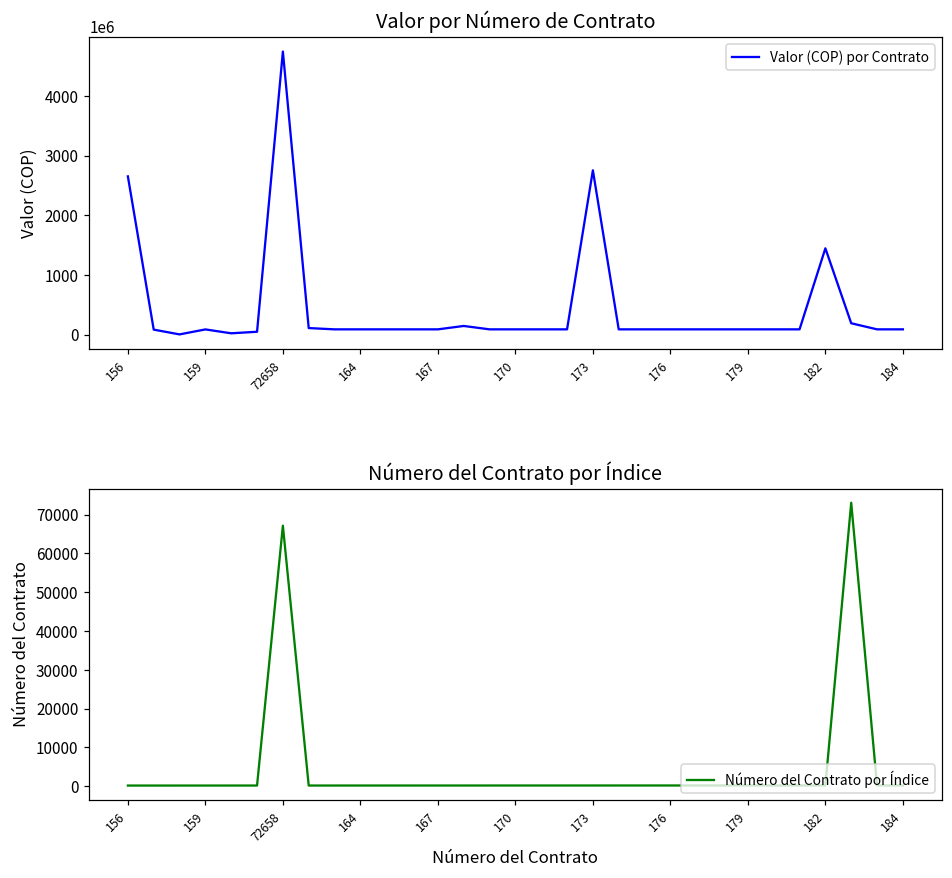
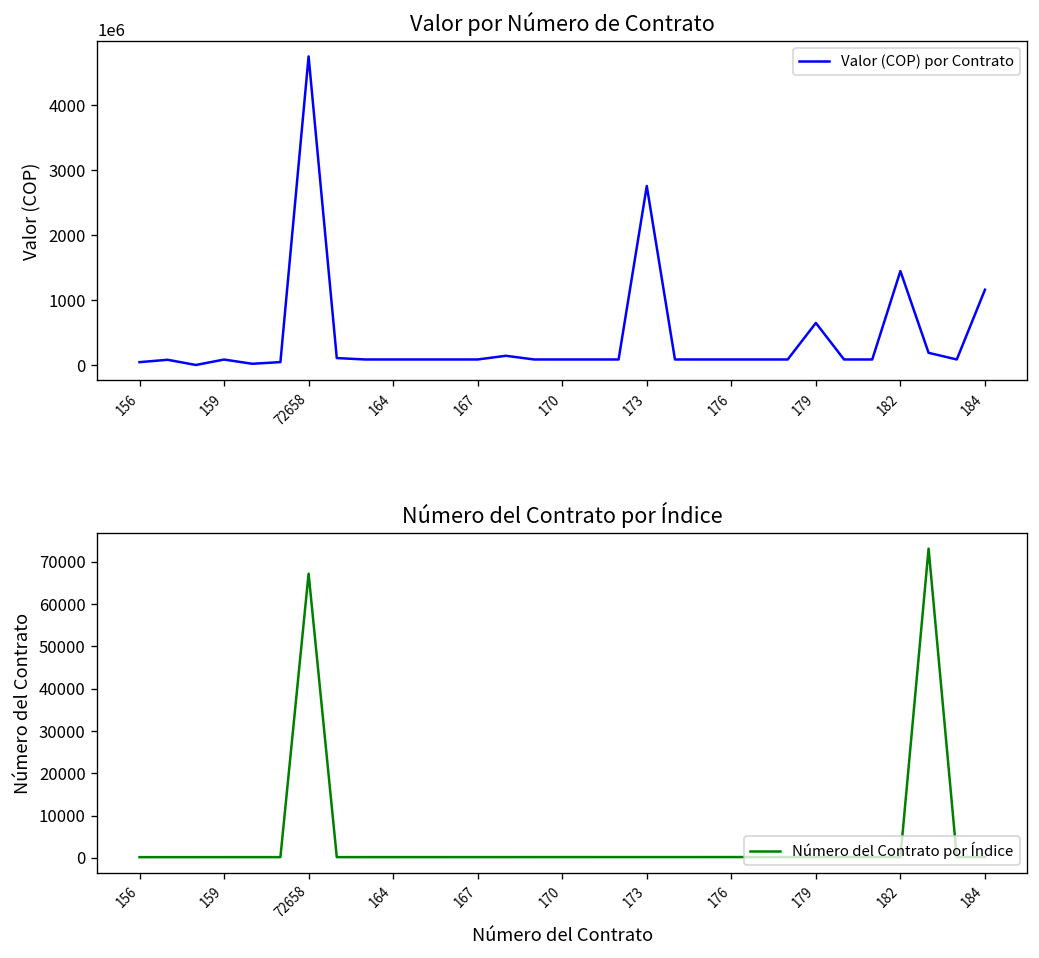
  {
    "Valor por Número de Contrato": {
-     "156": 2700000000,
+     "156": 0,
      "159": 100000000,
      "72658": 4700000000,
      "164": 100000000,
      "167": 100000000,
      "170": 100000000,
      "173": 2800000000,
      "176": 100000000,
-     "179": 100000000,
+     "179": 700000000,
      "182": 1400000000,
-     "184": 100000000
+     "184": 1200000000
    },
    "Número del Contrato por Índice": {
      "156": 0,
      "159": 0,
      "72658": 67000,
      "164": 0,
      "167": 0,
      "170": 0,
      "173": 0,
      "176": 0
    }
  }
